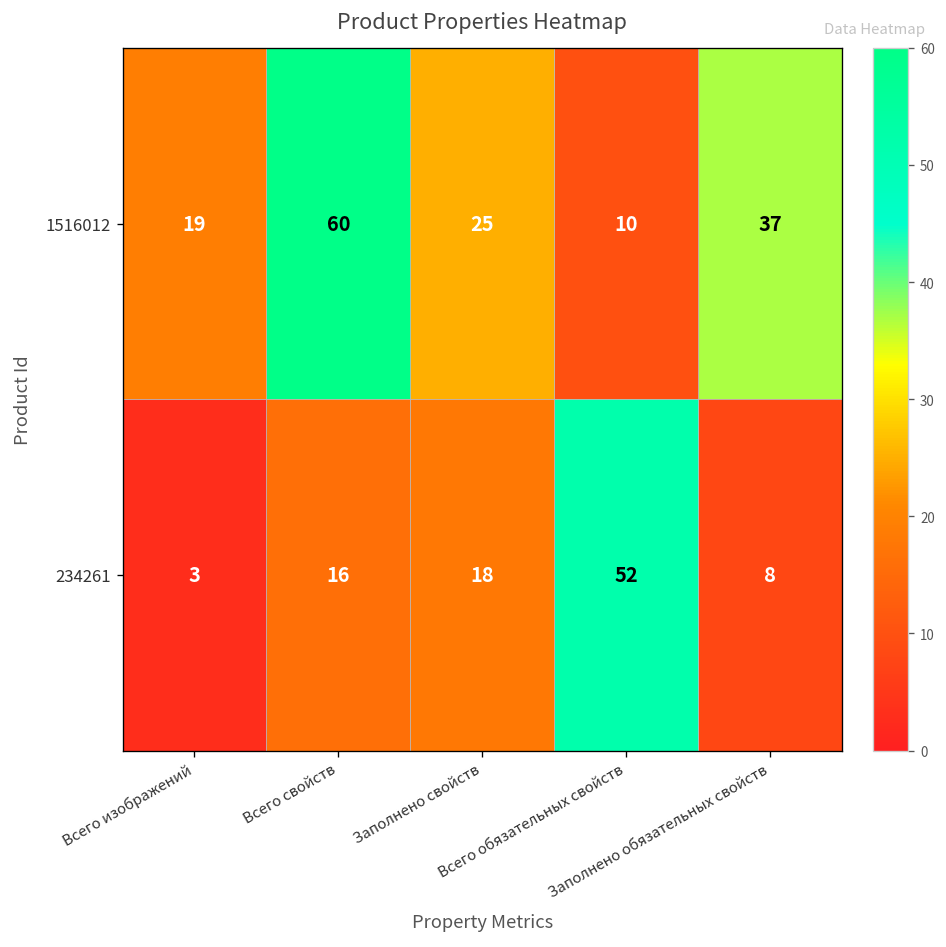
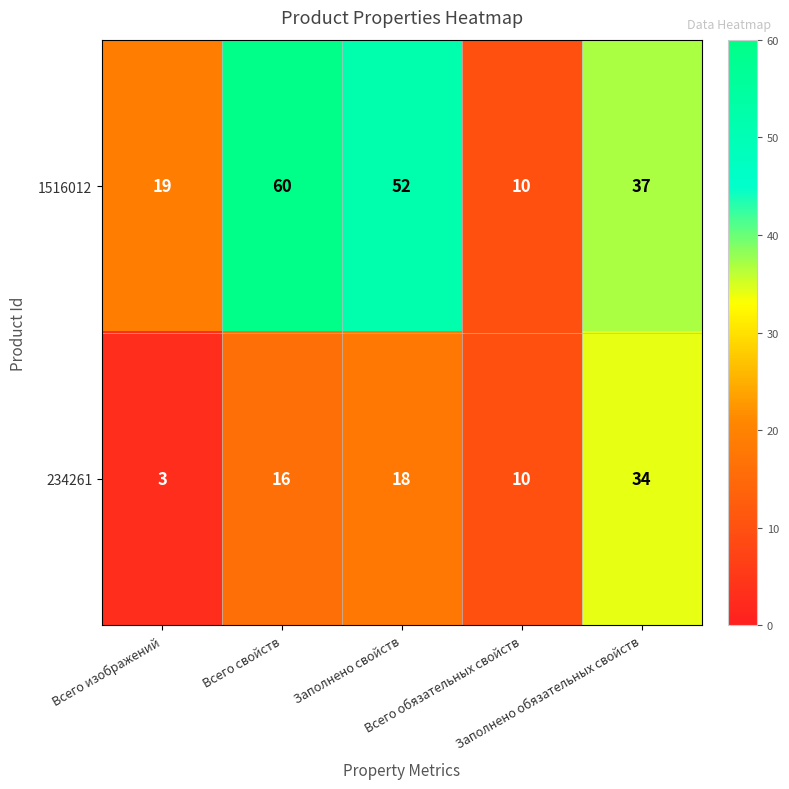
  {
    "1516012": {
      "Всего изображений": 19,
      "Всего свойств": 60,
-     "Заполнено свойств": 25,
+     "Заполнено свойств": 52,
      "Всего обязательных свойств": 10,
      "Заполнено обязательных свойств": 37
    },
    "234261": {
      "Всего изображений": 3,
      "Всего свойств": 16,
      "Заполнено свойств": 18,
-     "Всего обязательных свойств": 52,
-     "Заполнено обязательных свойств": 8
+     "Всего обязательных свойств": 10,
+     "Заполнено обязательных свойств": 34
    }
  }
